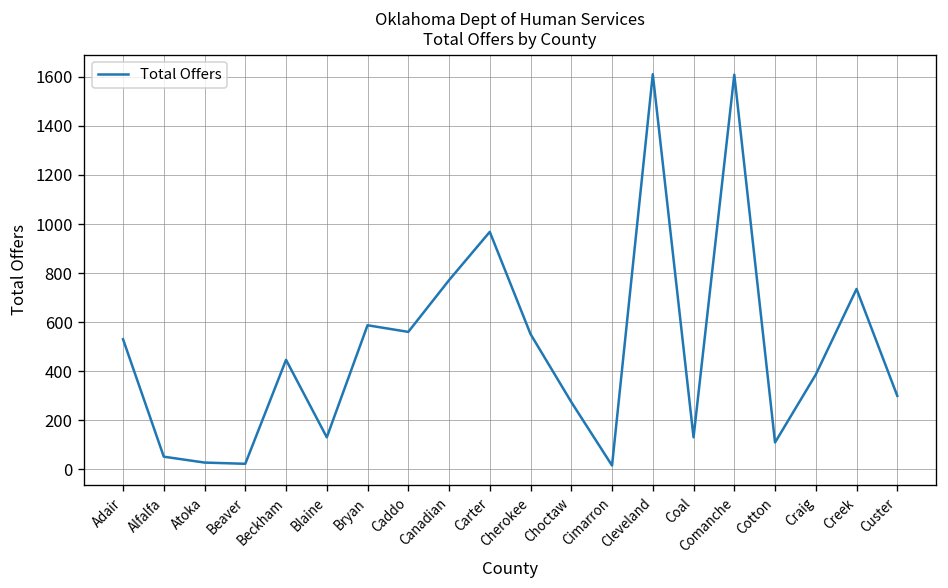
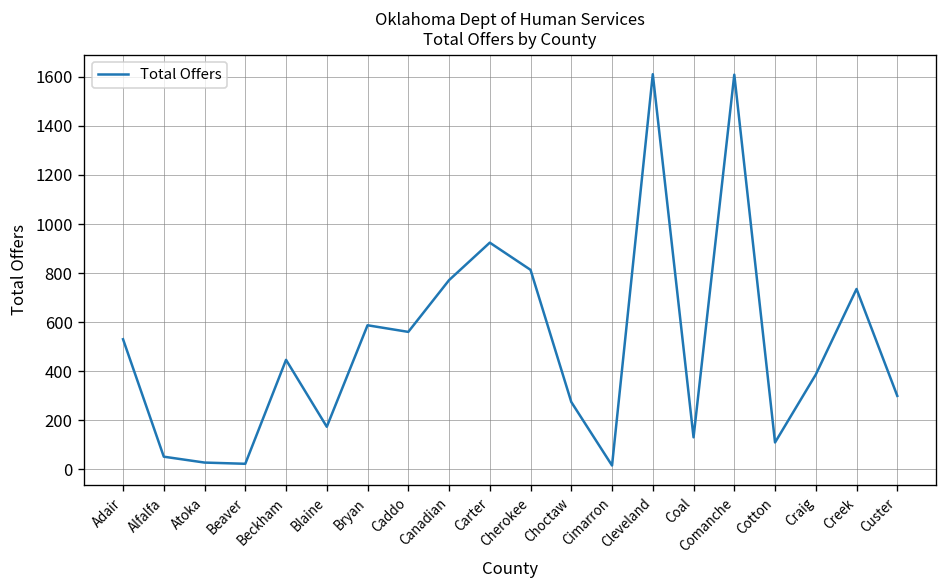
  {
    "Adair": 530,
    "Alfalfa": 50,
    "Atoka": 30,
    "Beaver": 20,
    "Beckham": 450,
-   "Blaine": 130,
+   "Blaine": 170,
    "Bryan": 590,
    "Caddo": 560,
    "Canadian": 770,
-   "Carter": 970,
-   "Cherokee": 550,
+   "Carter": 920,
+   "Cherokee": 810,
    "Choctaw": 270,
    "Cimarron": 20,
    "Cleveland": 1610,
    "Coal": 130,
    "Comanche": 1610,
    "Cotton": 110,
    "Craig": 390,
    "Creek": 740,
    "Custer": 300
  }
